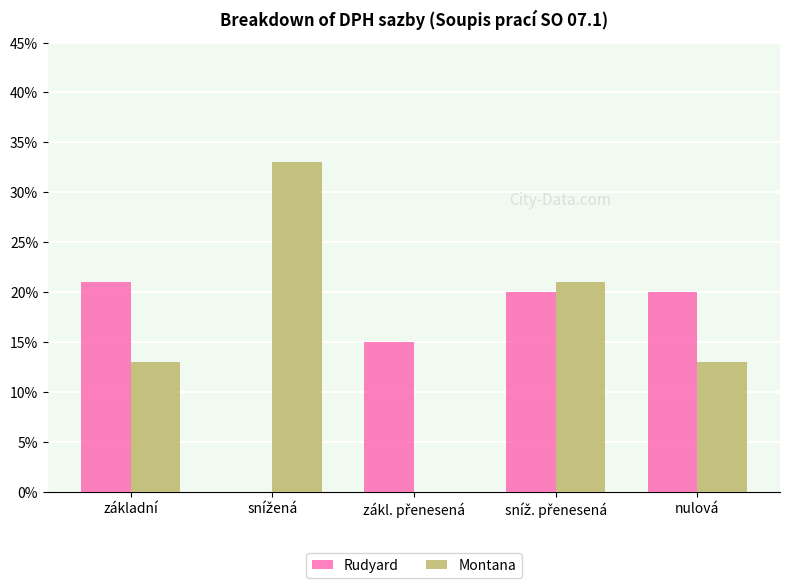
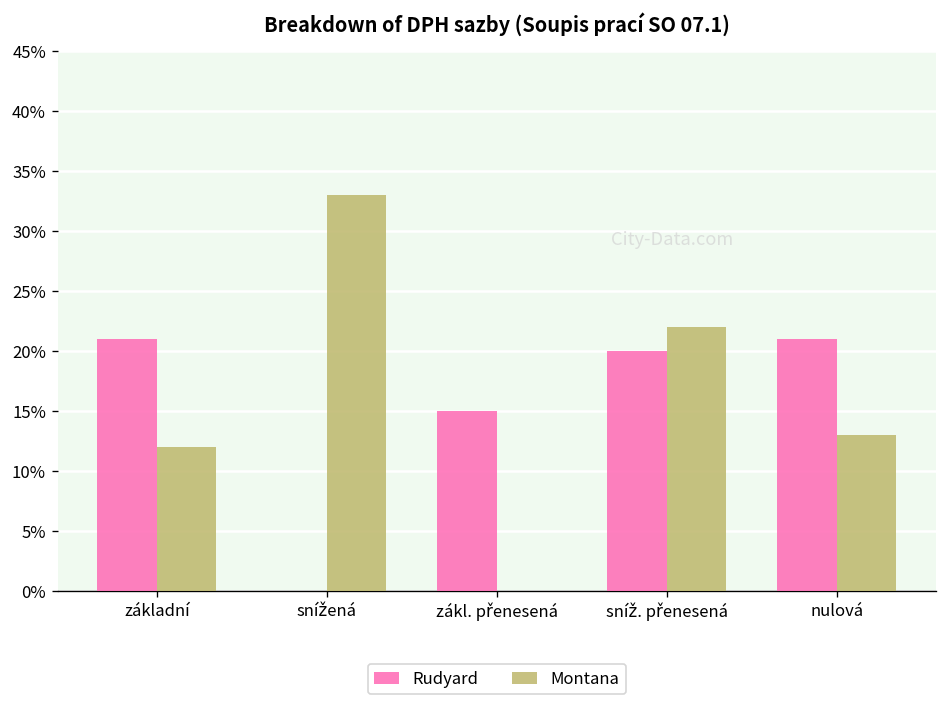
  {
    "Rudyard": {
      "základní": "21%",
      "snížená": "0%",
      "zákl. přenesená": "15%",
      "sníž. přenesená": "20%",
-     "nulová": "20%"
+     "nulová": "21%"
    },
    "Montana": {
-     "základní": "13%",
+     "základní": "12%",
      "snížená": "33%",
      "zákl. přenesená": "0%",
-     "sníž. přenesená": "21%",
+     "sníž. přenesená": "22%",
      "nulová": "13%"
    }
  }
